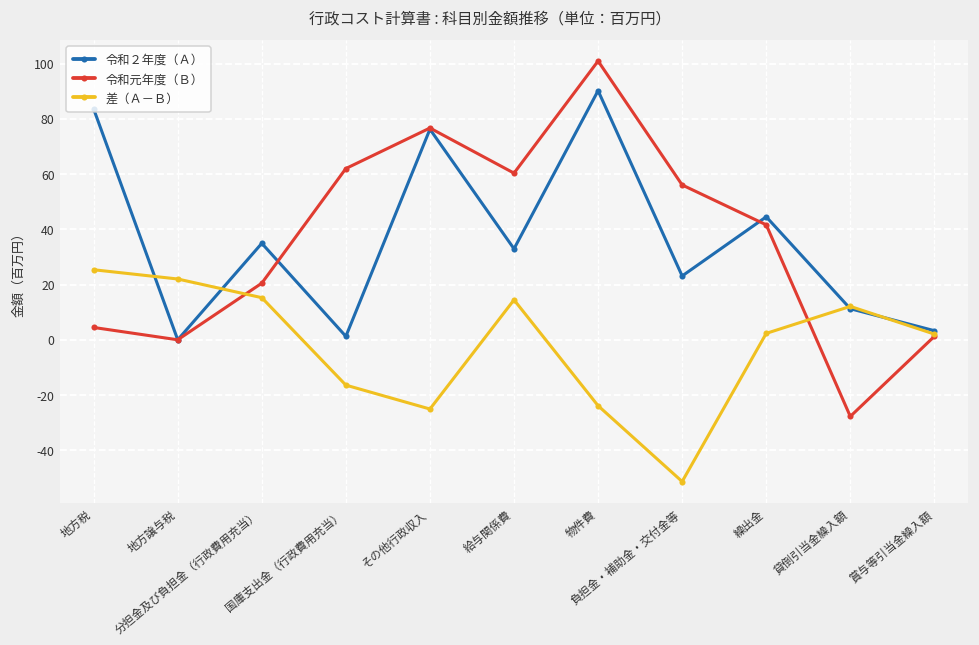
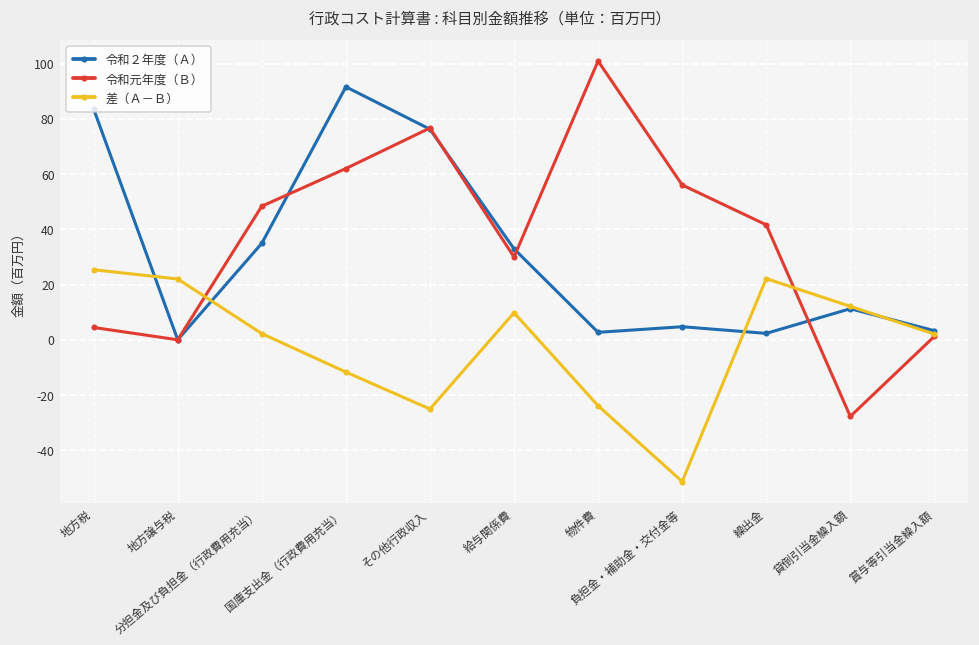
  {
    "令和２年度（Ａ）": {
      "地方税": 84,
      "分担金及び負担金（行政費用充当）": 35,
-     "国庫支出金（行政費用充当）": 1,
+     "国庫支出金（行政費用充当）": 92,
      "給与関係費": 33,
-     "物件費": 90,
-     "負担金・補助金・交付金等": 23,
-     "繰出金": 45,
+     "物件費": 3,
+     "負担金・補助金・交付金等": 5,
+     "繰出金": 2,
      "賞与等引当金繰入額": 3
    },
    "令和元年度（Ｂ）": {
      "地方税": 4,
-     "分担金及び負担金（行政費用充当）": 20,
+     "分担金及び負担金（行政費用充当）": 48,
      "国庫支出金（行政費用充当）": 62,
-     "給与関係費": 60,
+     "給与関係費": 30,
      "物件費": 101,
      "負担金・補助金・交付金等": 56,
      "繰出金": 42,
      "貸倒引当金繰入額": -28
    },
    "差（Ａ－Ｂ）": {
      "地方税": 25,
      "地方譲与税": 22,
-     "分担金及び負担金（行政費用充当）": 15,
-     "国庫支出金（行政費用充当）": -16,
+     "分担金及び負担金（行政費用充当）": 2,
+     "国庫支出金（行政費用充当）": -12,
      "その他行政収入": -25,
-     "給与関係費": 14,
+     "給与関係費": 10,
      "物件費": -24,
      "負担金・補助金・交付金等": -51,
-     "繰出金": 2
+     "繰出金": 22
    }
  }
